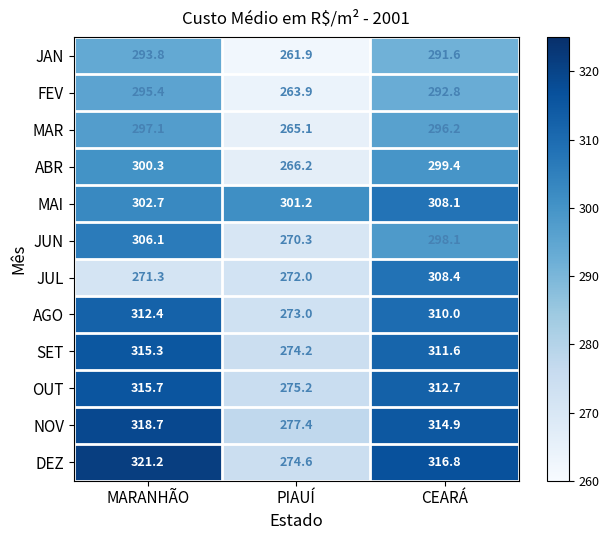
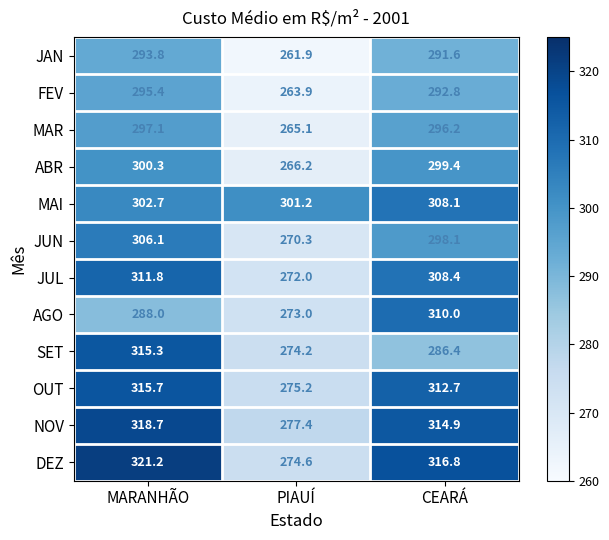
  {
    "JAN": {
      "PIAUÍ": 261.9
    },
    "FEV": {
      "PIAUÍ": 263.9
    },
    "MAR": {
      "PIAUÍ": 265.1
    },
    "ABR": {
      "MARANHÃO": 300.3,
      "PIAUÍ": 266.2,
      "CEARÁ": 299.4
    },
    "MAI": {
      "MARANHÃO": 302.7,
      "PIAUÍ": 301.2,
      "CEARÁ": 308.1
    },
    "JUN": {
      "MARANHÃO": 306.1,
      "PIAUÍ": 270.3
    },
    "JUL": {
-     "MARANHÃO": 271.3,
+     "MARANHÃO": 311.8,
      "PIAUÍ": 272.0,
      "CEARÁ": 308.4
    },
    "AGO": {
-     "MARANHÃO": 312.4,
+     "MARANHÃO": 288.0,
      "PIAUÍ": 273.0,
      "CEARÁ": 310.0
    },
    "SET": {
      "MARANHÃO": 315.3,
      "PIAUÍ": 274.2,
-     "CEARÁ": 311.6
+     "CEARÁ": 286.4
    },
    "OUT": {
      "MARANHÃO": 315.7,
      "PIAUÍ": 275.2,
      "CEARÁ": 312.7
    },
    "NOV": {
      "MARANHÃO": 318.7,
      "PIAUÍ": 277.4,
      "CEARÁ": 314.9
    },
    "DEZ": {
      "MARANHÃO": 321.2,
      "PIAUÍ": 274.6,
      "CEARÁ": 316.8
    }
  }
